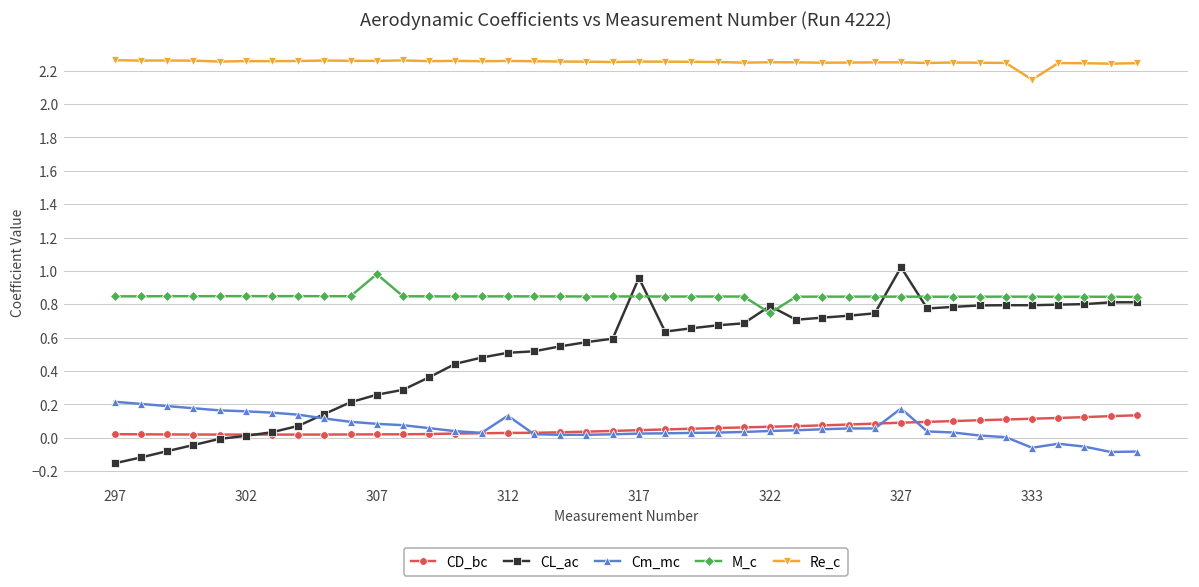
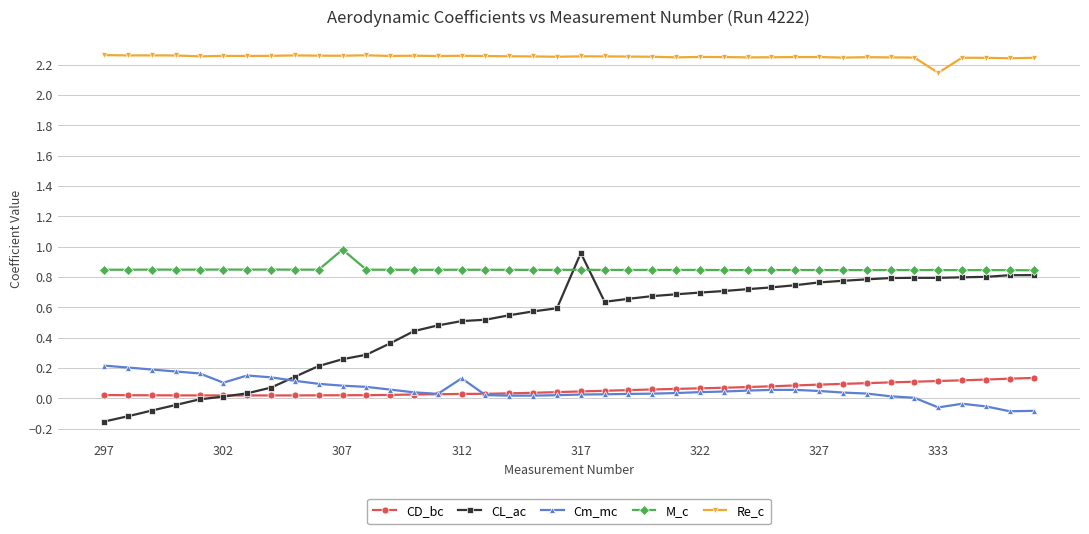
  {
    "CD_bc": {
      "297": 0.02,
      "307": 0.02,
      "312": 0.03,
      "317": 0.04,
      "322": 0.07,
      "327": 0.09,
      "333": 0.11
    },
    "CL_ac": {
      "297": -0.15,
      "307": 0.26,
      "312": 0.51,
      "317": 0.96,
-     "322": 0.79,
-     "327": 1.02,
+     "322": 0.70,
+     "327": 0.76,
      "333": 0.79
    },
    "Cm_mc": {
      "297": 0.22,
-     "302": 0.16,
+     "302": 0.10,
      "307": 0.08,
      "312": 0.13,
      "317": 0.02,
      "322": 0.04,
-     "327": 0.17,
+     "327": 0.05,
      "333": -0.06
    },
    "M_c": {
      "297": 0.85,
      "302": 0.85,
      "307": 0.98,
      "312": 0.85,
      "317": 0.85,
-     "322": 0.75,
+     "322": 0.85,
      "327": 0.85,
      "333": 0.85
    },
    "Re_c": {
      "297": 2.26,
      "302": 2.26,
      "307": 2.26,
      "312": 2.26,
      "317": 2.25,
      "322": 2.25,
      "327": 2.25,
      "333": 2.15
    }
  }
